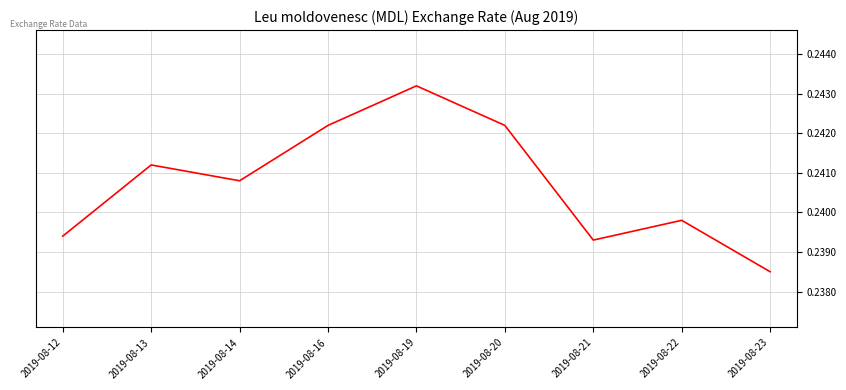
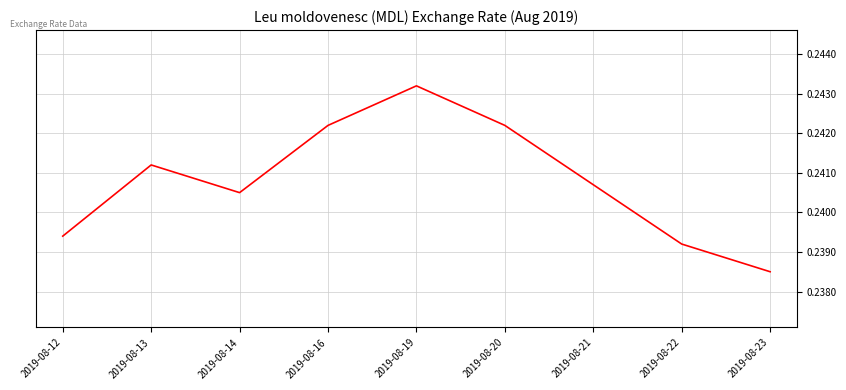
  {
    "2019-08-12": 0.2394,
    "2019-08-13": 0.2412,
-   "2019-08-14": 0.2408,
+   "2019-08-14": 0.2405,
    "2019-08-16": 0.2422,
    "2019-08-19": 0.2432,
    "2019-08-20": 0.2422,
-   "2019-08-21": 0.2393,
-   "2019-08-22": 0.2398,
+   "2019-08-21": 0.2407,
+   "2019-08-22": 0.2392,
    "2019-08-23": 0.2385
  }
